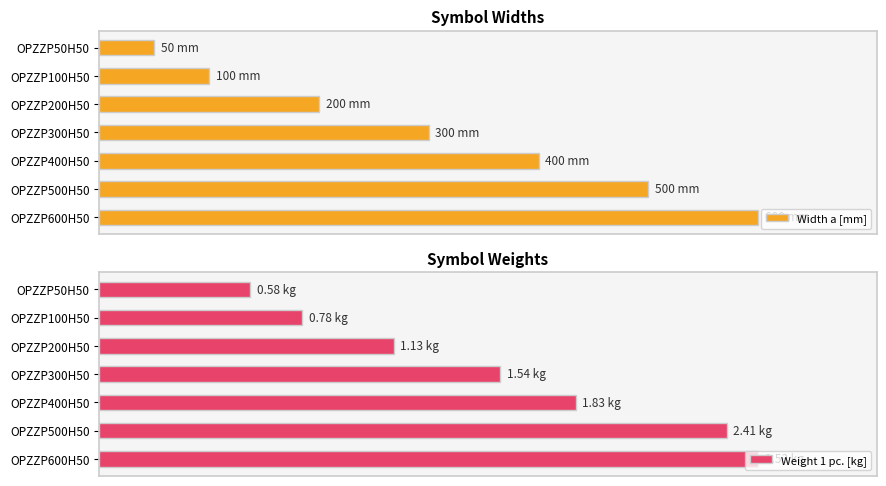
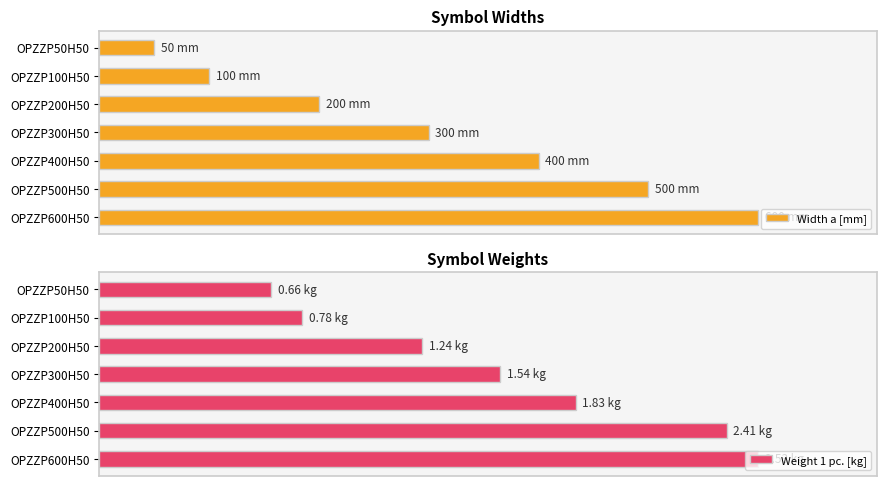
  {
    "Symbol Widths": {
      "OPZZP50H50": 50,
      "OPZZP100H50": 100,
      "OPZZP200H50": 200,
      "OPZZP300H50": 300,
      "OPZZP400H50": 400,
      "OPZZP500H50": 500
    },
    "Symbol Weights": {
-     "OPZZP50H50": 0.58,
+     "OPZZP50H50": 0.66,
      "OPZZP100H50": 0.78,
-     "OPZZP200H50": 1.13,
+     "OPZZP200H50": 1.24,
      "OPZZP300H50": 1.54,
      "OPZZP400H50": 1.83,
      "OPZZP500H50": 2.41
    }
  }
